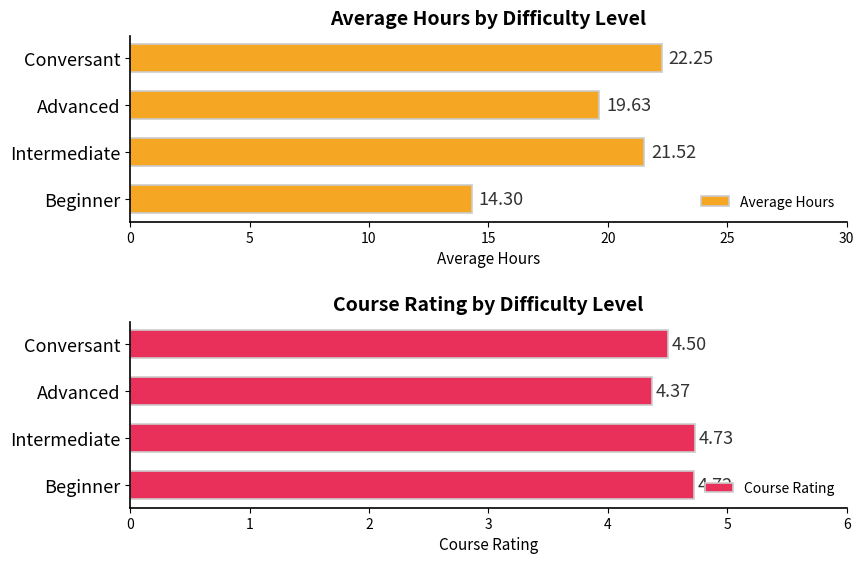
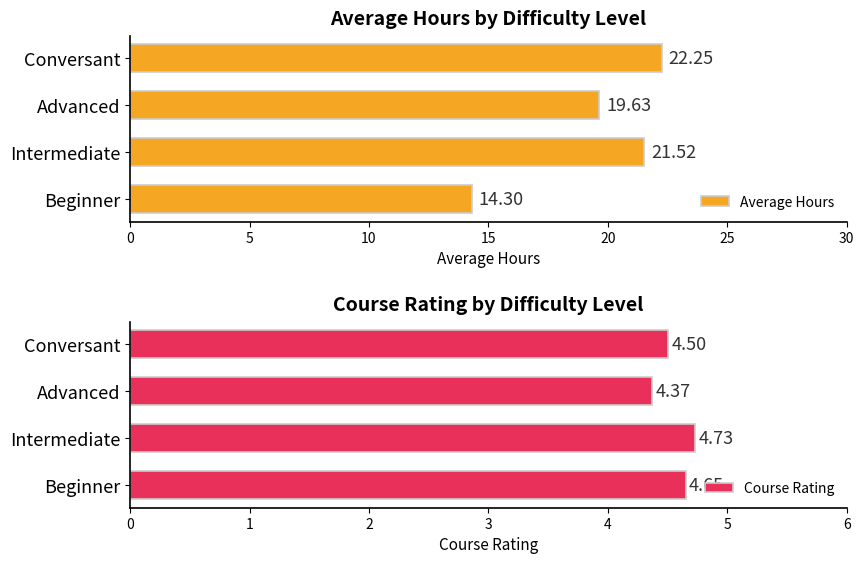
  {
    "Average Hours by Difficulty Level": {
      "Conversant": 22.25,
      "Advanced": 19.63,
      "Intermediate": 21.52,
      "Beginner": 14.30
    },
    "Course Rating by Difficulty Level": {
      "Conversant": 4.50,
      "Advanced": 4.37,
      "Intermediate": 4.73,
-     "Beginner": 4.72
+     "Beginner": 4.65
    }
  }
